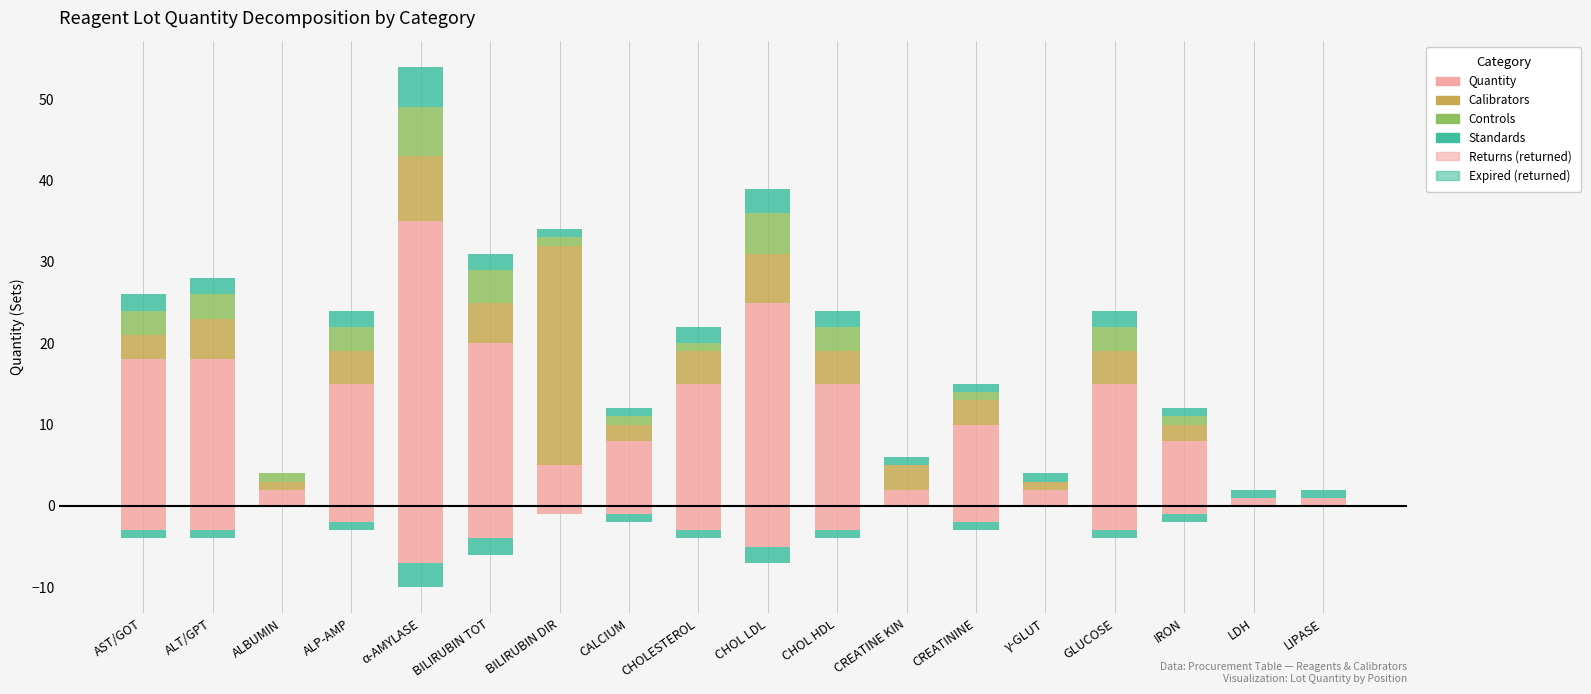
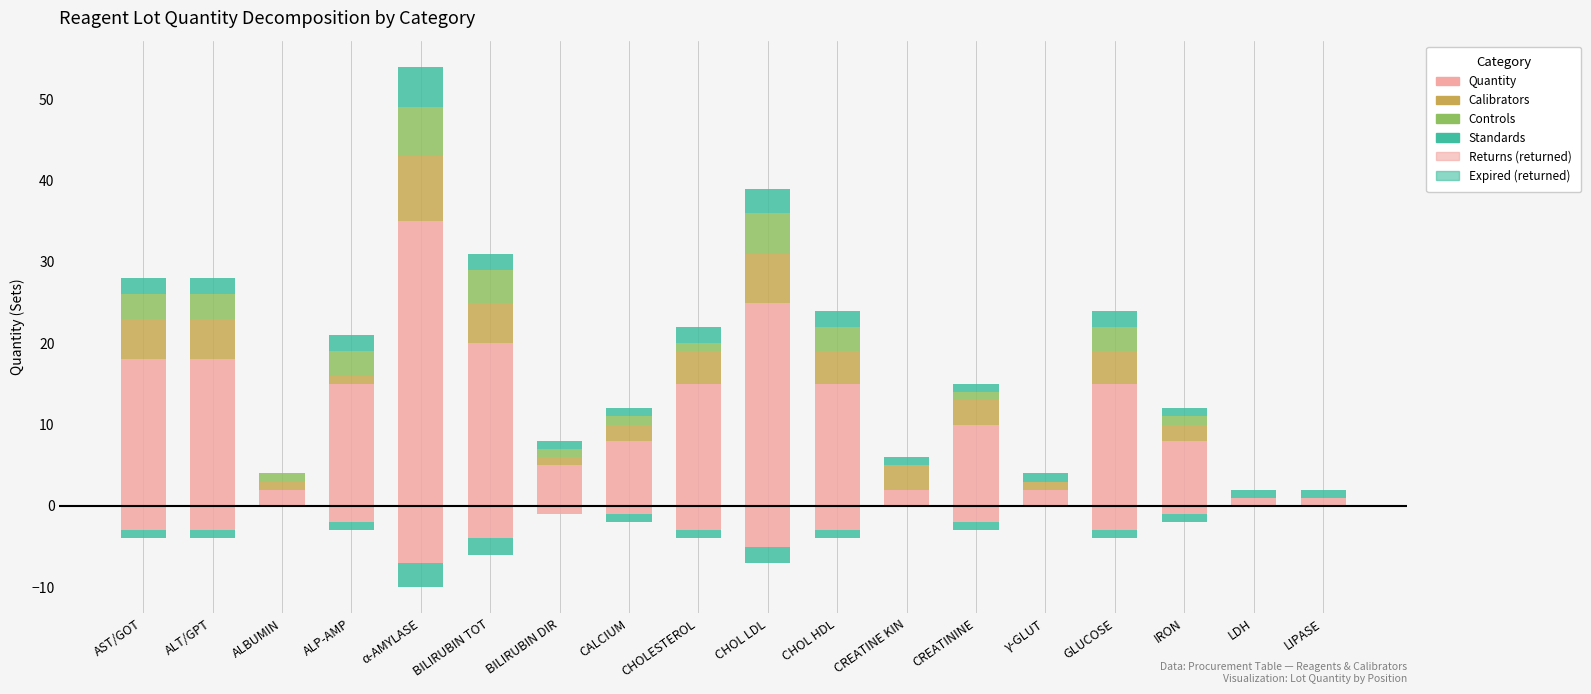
  {
    "Calibrators": {
-     "AST/GOT": 3,
+     "AST/GOT": 5,
      "ALT/GPT": 5,
      "ALBUMIN": 1,
-     "ALP-AMP": 4,
+     "ALP-AMP": 1,
      "α-AMYLASE": 8,
      "BILIRUBIN TOT": 5,
-     "BILIRUBIN DIR": 27,
+     "BILIRUBIN DIR": 1,
      "CALCIUM": 2,
      "CHOLESTEROL": 4,
      "CHOL LDL": 6,
      "CHOL HDL": 4,
      "CREATINE KIN": 3,
      "CREATININE": 3,
      "γ-GLUT": 1,
      "GLUCOSE": 4,
      "IRON": 2,
      "LDH": 0,
      "LIPASE": 0
    },
    "Controls": {
      "AST/GOT": 3,
      "ALT/GPT": 3,
      "ALBUMIN": 1,
      "ALP-AMP": 3,
      "α-AMYLASE": 6,
      "BILIRUBIN TOT": 4,
      "BILIRUBIN DIR": 1,
      "CALCIUM": 1,
      "CHOLESTEROL": 1,
      "CHOL LDL": 5,
      "CHOL HDL": 3,
      "CREATINE KIN": 0,
      "CREATININE": 1,
      "γ-GLUT": 0,
      "GLUCOSE": 3,
      "IRON": 1,
      "LDH": 0,
      "LIPASE": 0
    }
  }
